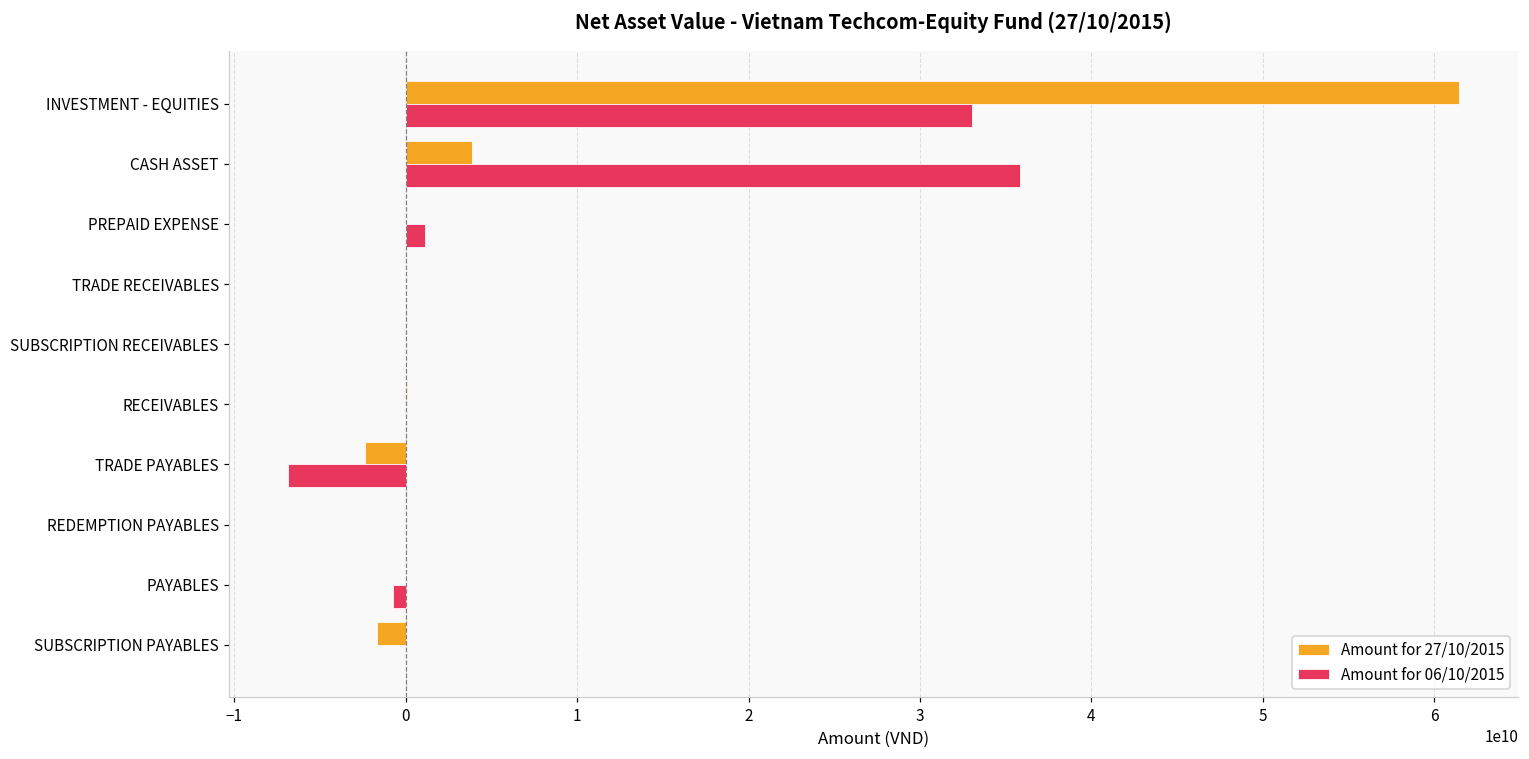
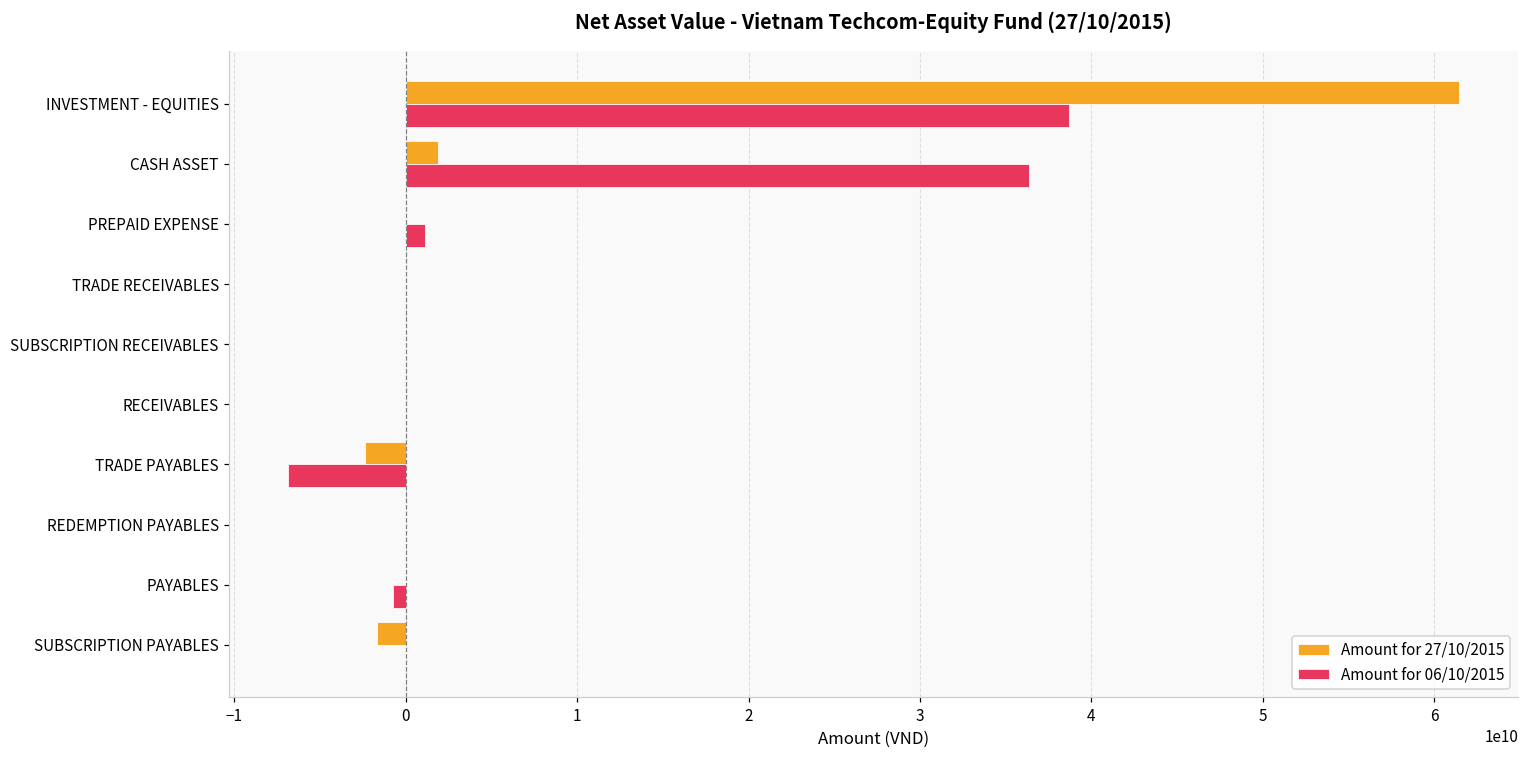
  {
    "Amount for 27/10/2015": {
      "INVESTMENT - EQUITIES": 61500000000,
-     "CASH ASSET": 3800000000,
+     "CASH ASSET": 1900000000,
      "TRADE RECEIVABLES": 0,
      "SUBSCRIPTION RECEIVABLES": 0,
      "TRADE PAYABLES": -2400000000,
      "SUBSCRIPTION PAYABLES": -1700000000
    },
    "Amount for 06/10/2015": {
-     "INVESTMENT - EQUITIES": 33000000000,
-     "CASH ASSET": 35800000000,
+     "INVESTMENT - EQUITIES": 38700000000,
+     "CASH ASSET": 36300000000,
      "PREPAID EXPENSE": 1100000000,
      "TRADE RECEIVABLES": 0,
      "SUBSCRIPTION RECEIVABLES": 0,
      "RECEIVABLES": 0,
      "TRADE PAYABLES": -6900000000,
      "PAYABLES": -700000000,
      "SUBSCRIPTION PAYABLES": 0
    }
  }
